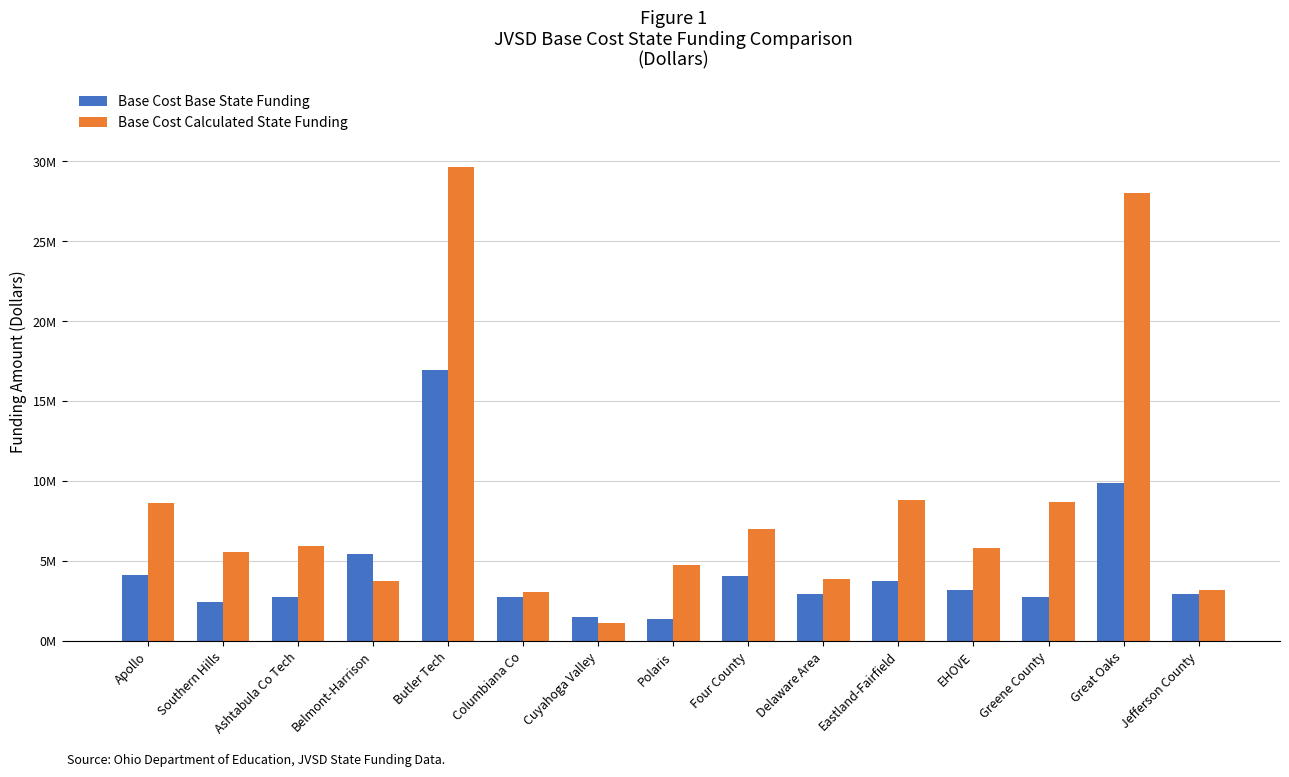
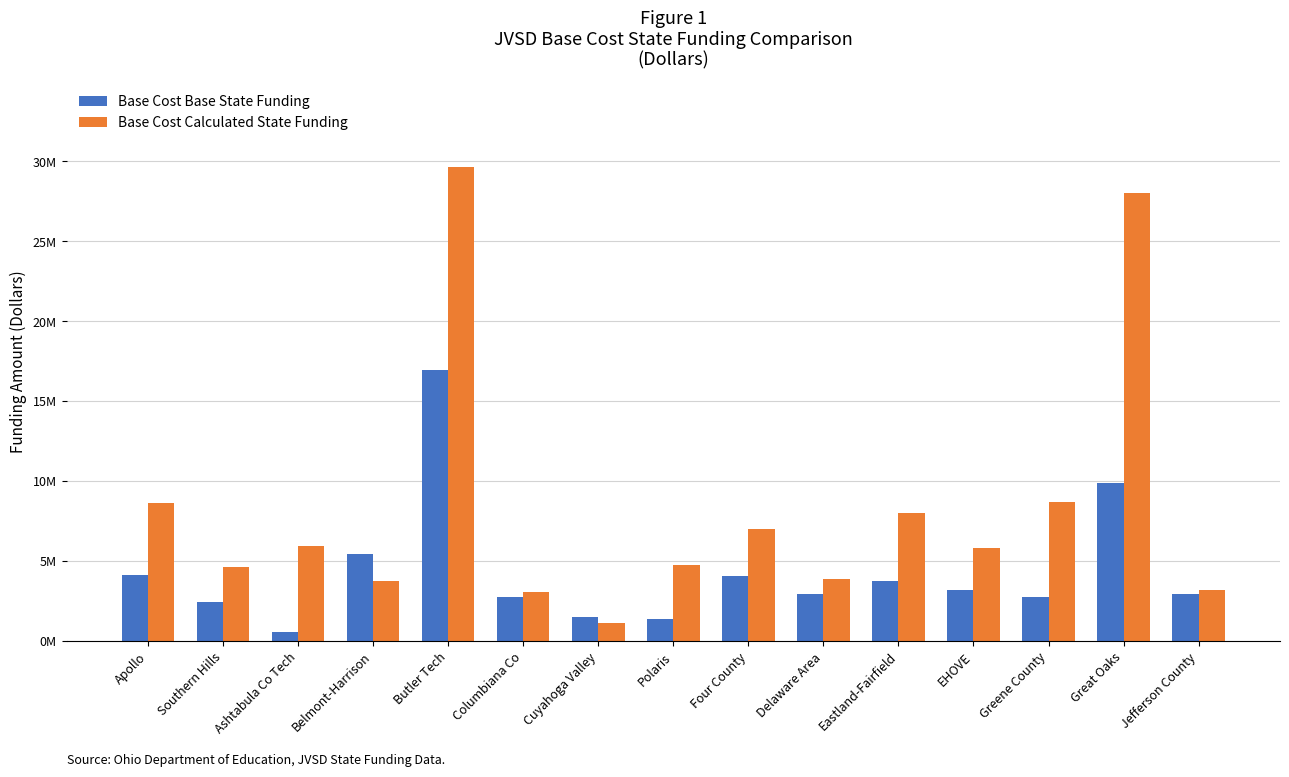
  {
    "Base Cost Base State Funding": {
      "Apollo": 4100000,
      "Southern Hills": 2400000,
-     "Ashtabula Co Tech": 2800000,
+     "Ashtabula Co Tech": 600000,
      "Belmont-Harrison": 5500000,
      "Butler Tech": 16900000,
      "Columbiana Co": 2800000,
      "Cuyahoga Valley": 1500000,
      "Polaris": 1400000,
      "Four County": 4000000,
      "Delaware Area": 2900000,
      "Eastland-Fairfield": 3700000,
      "EHOVE": 3200000,
      "Greene County": 2800000,
      "Great Oaks": 9900000,
      "Jefferson County": 3000000
    },
    "Base Cost Calculated State Funding": {
      "Apollo": 8600000,
-     "Southern Hills": 5500000,
+     "Southern Hills": 4700000,
      "Ashtabula Co Tech": 5900000,
      "Belmont-Harrison": 3800000,
      "Butler Tech": 29600000,
      "Columbiana Co": 3000000,
      "Cuyahoga Valley": 1100000,
      "Polaris": 4800000,
      "Four County": 7000000,
      "Delaware Area": 3900000,
-     "Eastland-Fairfield": 8800000,
+     "Eastland-Fairfield": 8000000,
      "EHOVE": 5800000,
      "Greene County": 8700000,
      "Great Oaks": 28000000,
      "Jefferson County": 3200000
    }
  }
